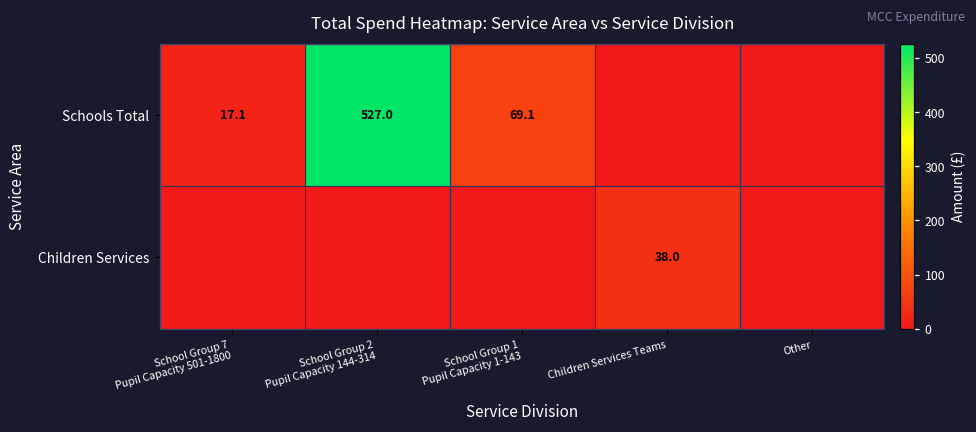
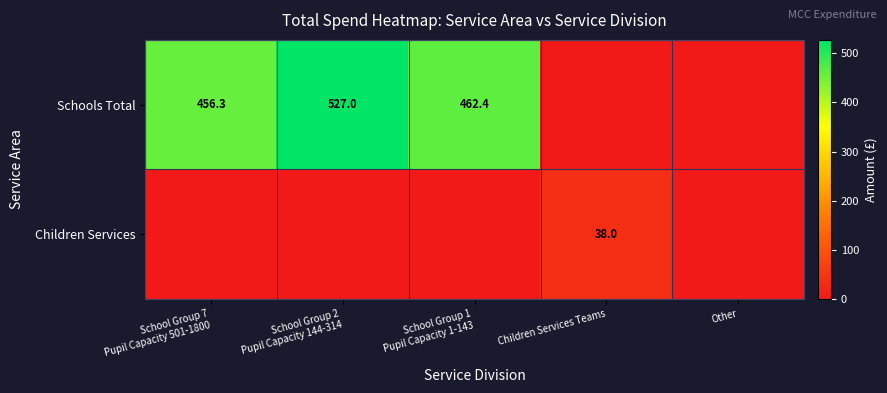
  {
    "Schools Total": {
-     "School Group 7 Pupil Capacity 501-1800": 17.1,
+     "School Group 7 Pupil Capacity 501-1800": 456.3,
      "School Group 2 Pupil Capacity 144-314": 527.0,
-     "School Group 1 Pupil Capacity 1-143": 69.1
+     "School Group 1 Pupil Capacity 1-143": 462.4
    },
    "Children Services": {
      "Children Services Teams": 38.0
    }
  }
